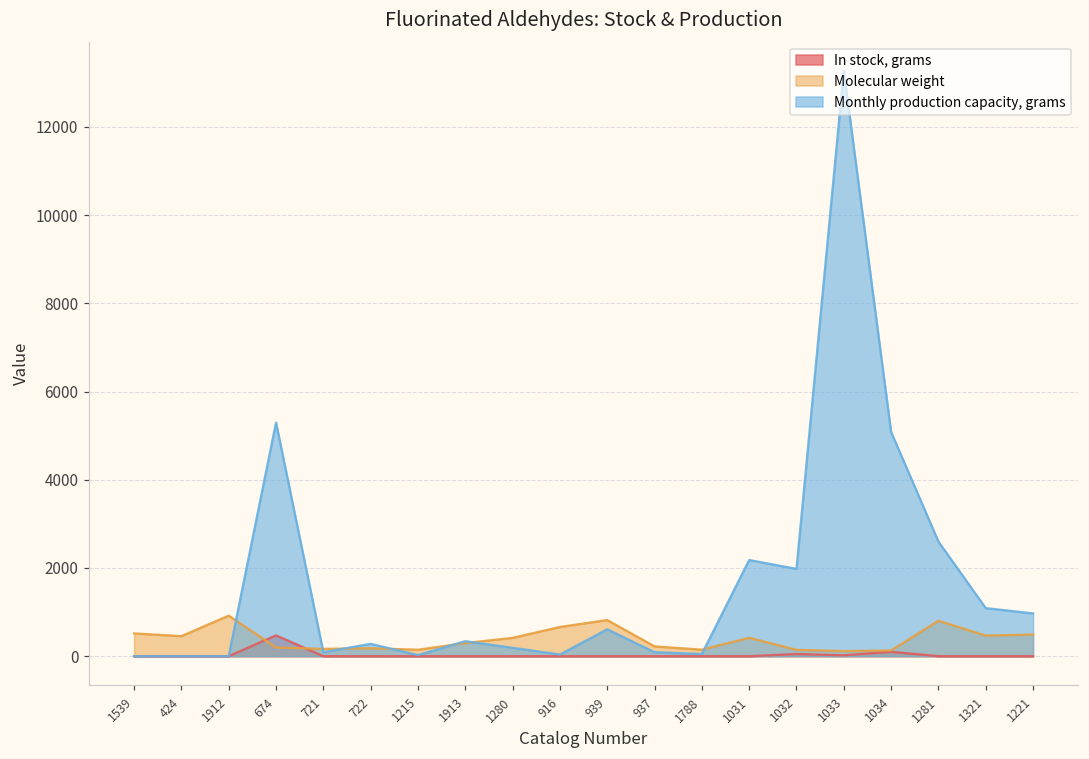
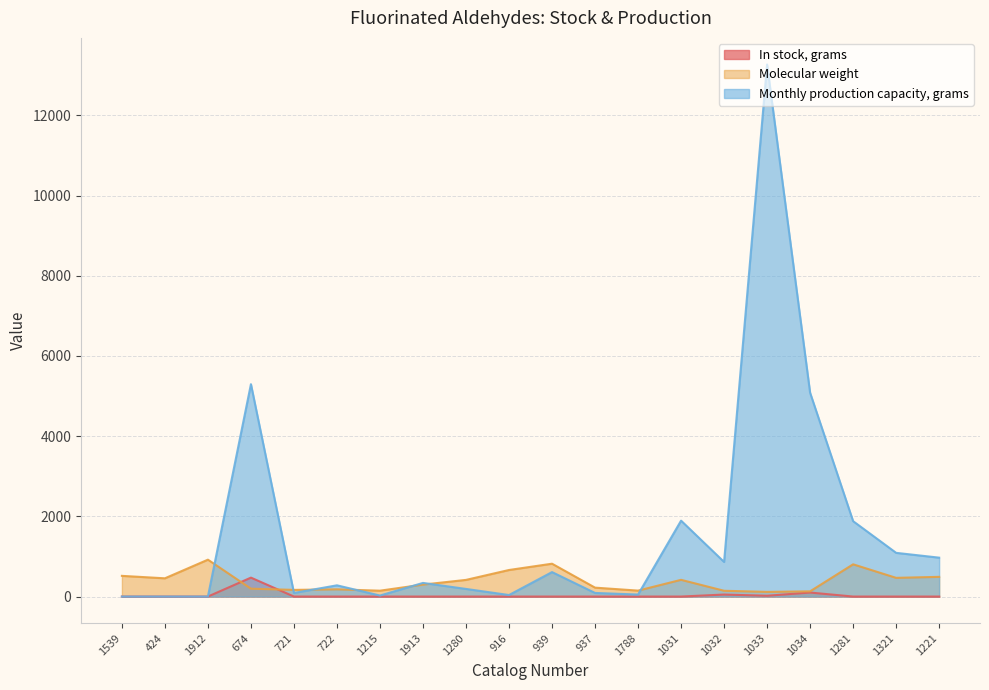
  {
    "In stock, grams": {
      "674": 500,
      "721": 0,
      "722": 0,
      "1913": 0,
      "1280": 0,
      "939": 0,
      "937": 0,
      "1031": 0,
      "1032": 100,
      "1033": 0,
      "1281": 0,
      "1321": 0,
      "1221": 0
    },
    "Molecular weight": {
      "1539": 500,
      "424": 500,
      "1912": 900,
      "674": 200,
      "721": 200,
      "722": 200,
      "1215": 100,
      "1280": 400,
      "916": 700,
      "939": 800,
      "937": 200,
      "1788": 100,
      "1031": 400,
      "1032": 100,
      "1033": 100,
      "1281": 800,
      "1321": 500,
      "1221": 500
    },
    "Monthly production capacity, grams": {
      "674": 5300,
      "721": 100,
      "722": 300,
      "1280": 200,
      "939": 600,
      "937": 100,
-     "1031": 2200,
-     "1032": 2000,
+     "1031": 1900,
+     "1032": 900,
      "1034": 5100,
-     "1281": 2600,
+     "1281": 1900,
      "1321": 1100,
      "1221": 1000
    }
  }
